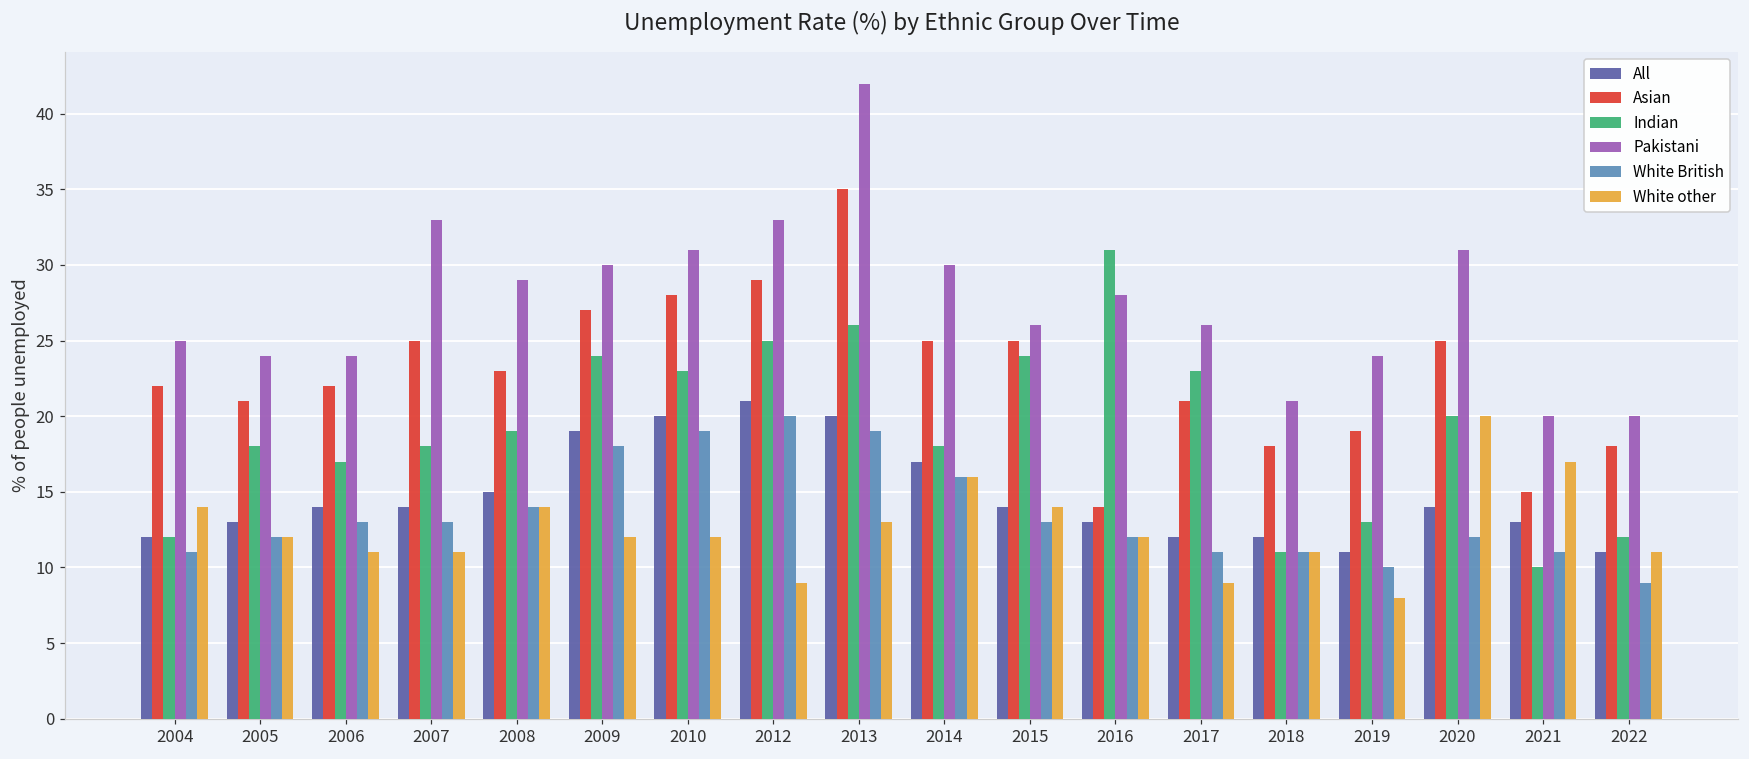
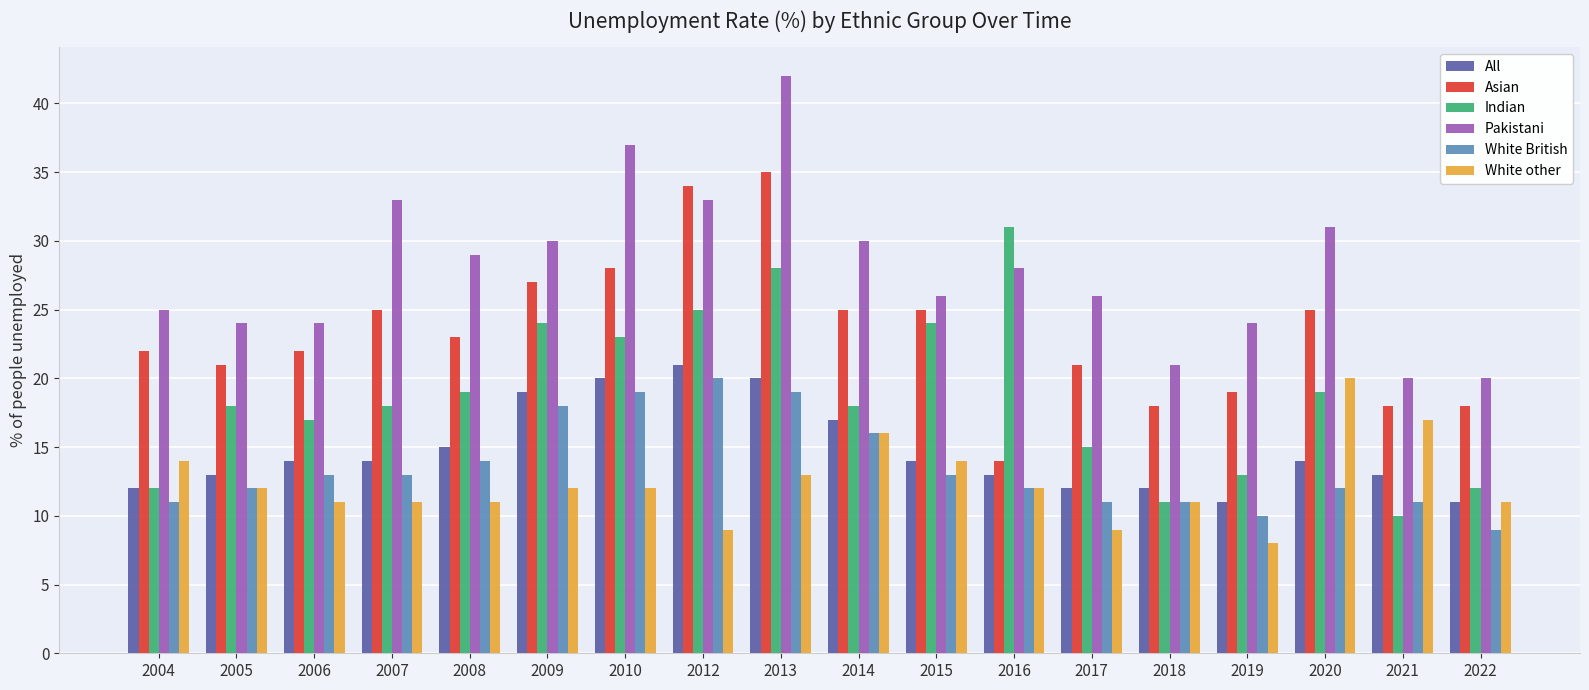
  {
    "Asian": {
      "2004": 22,
      "2005": 21,
      "2006": 22,
      "2007": 25,
      "2008": 23,
      "2009": 27,
      "2010": 28,
-     "2012": 29,
+     "2012": 34,
      "2013": 35,
      "2014": 25,
      "2015": 25,
      "2016": 14,
      "2017": 21,
      "2018": 18,
      "2019": 19,
      "2020": 25,
-     "2021": 15,
+     "2021": 18,
      "2022": 18
    },
    "Indian": {
      "2004": 12,
      "2005": 18,
      "2006": 17,
      "2007": 18,
      "2008": 19,
      "2009": 24,
      "2010": 23,
      "2012": 25,
-     "2013": 26,
+     "2013": 28,
      "2014": 18,
      "2015": 24,
      "2016": 31,
-     "2017": 23,
+     "2017": 15,
      "2018": 11,
      "2019": 13,
-     "2020": 20,
+     "2020": 19,
      "2021": 10,
      "2022": 12
    },
    "Pakistani": {
      "2004": 25,
      "2005": 24,
      "2006": 24,
      "2007": 33,
      "2008": 29,
      "2009": 30,
-     "2010": 31,
+     "2010": 37,
      "2012": 33,
      "2013": 42,
      "2014": 30,
      "2015": 26,
      "2016": 28,
      "2017": 26,
      "2018": 21,
      "2019": 24,
      "2020": 31,
      "2021": 20,
      "2022": 20
    },
    "White other": {
      "2004": 14,
      "2005": 12,
      "2006": 11,
      "2007": 11,
-     "2008": 14,
+     "2008": 11,
      "2009": 12,
      "2010": 12,
      "2012": 9,
      "2013": 13,
      "2014": 16,
      "2015": 14,
      "2016": 12,
      "2017": 9,
      "2018": 11,
      "2019": 8,
      "2020": 20,
      "2021": 17,
      "2022": 11
    }
  }
